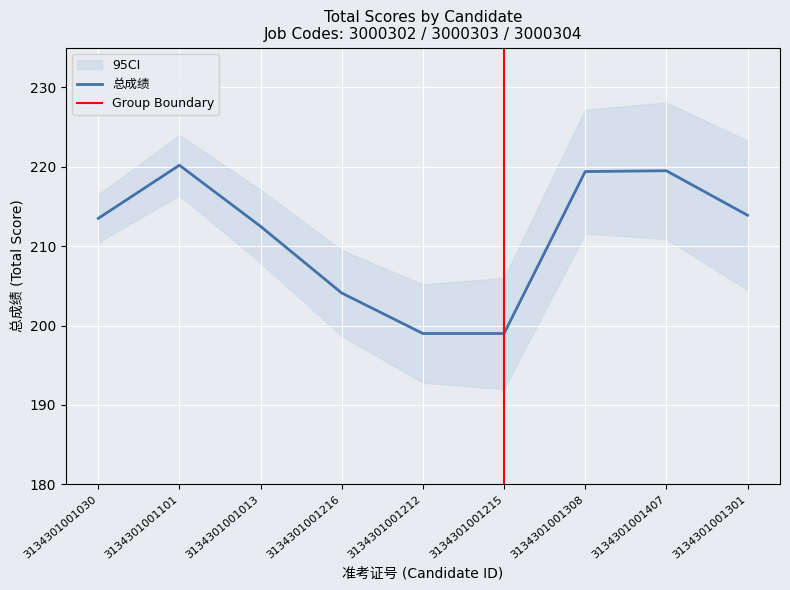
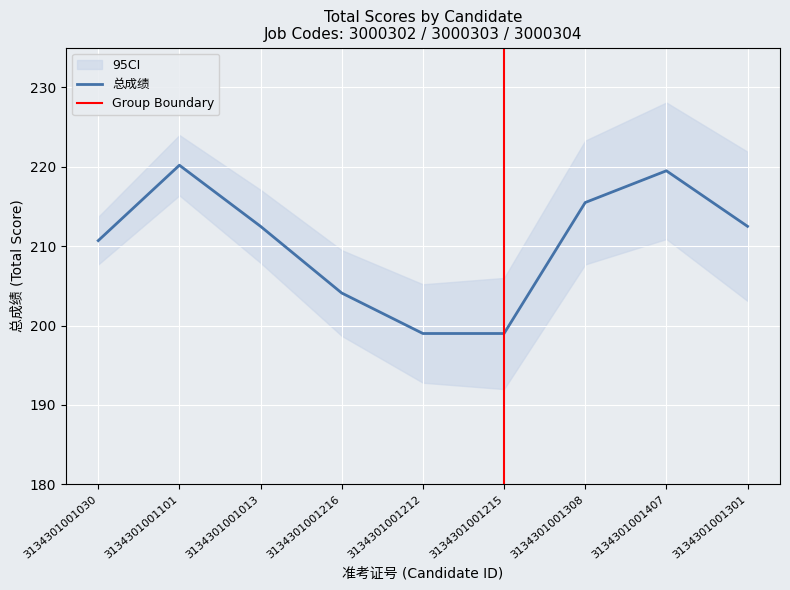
  {
    "总成绩": {
-     "3134301001030": 214,
+     "3134301001030": 211,
      "3134301001101": 220,
      "3134301001013": 213,
      "3134301001216": 204,
      "3134301001212": 199,
      "3134301001215": 199,
-     "3134301001308": 219,
+     "3134301001308": 216,
      "3134301001407": 220,
-     "3134301001301": 214
+     "3134301001301": 213
    }
  }
